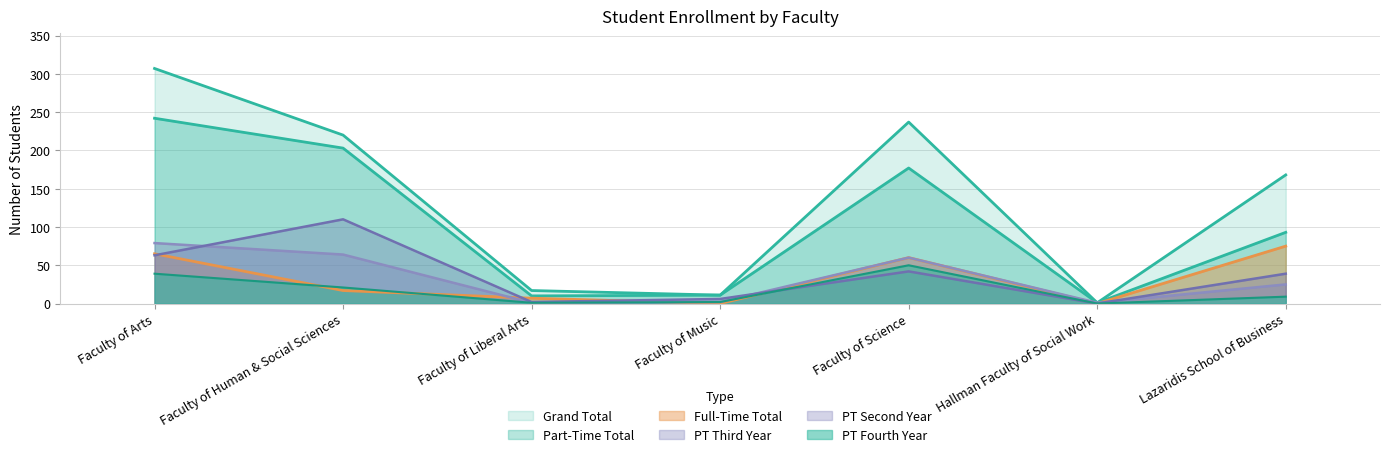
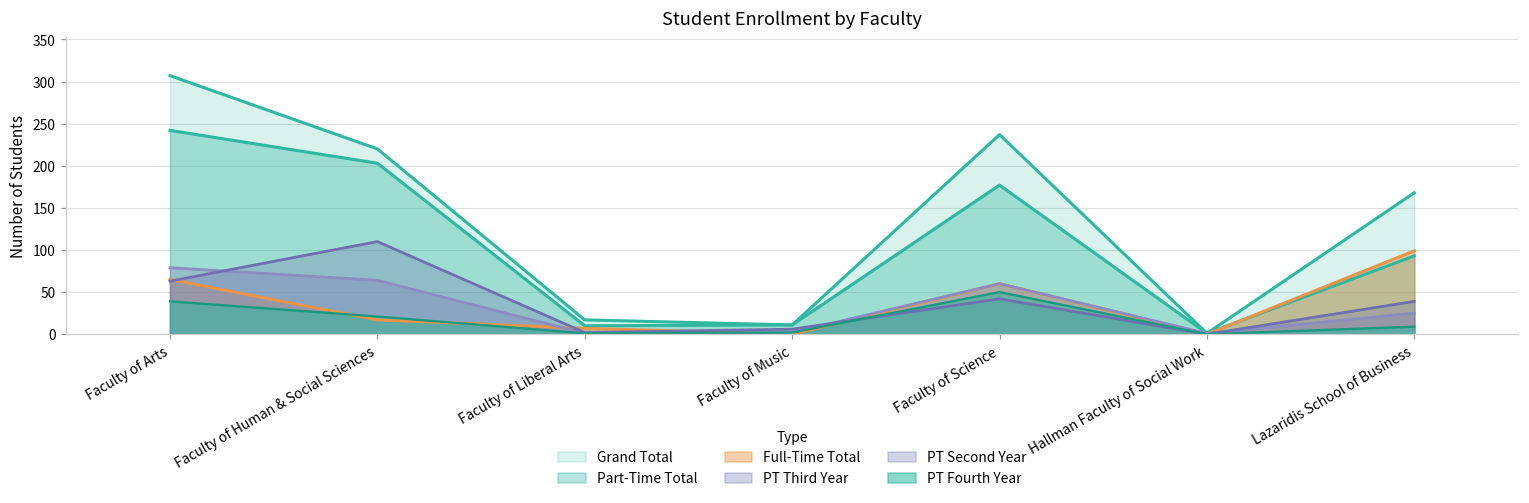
  {
    "Full-Time Total": {
      "Faculty of Human & Social Sciences": 20,
-     "Lazaridis School of Business": 80
+     "Lazaridis School of Business": 100
    }
  }
